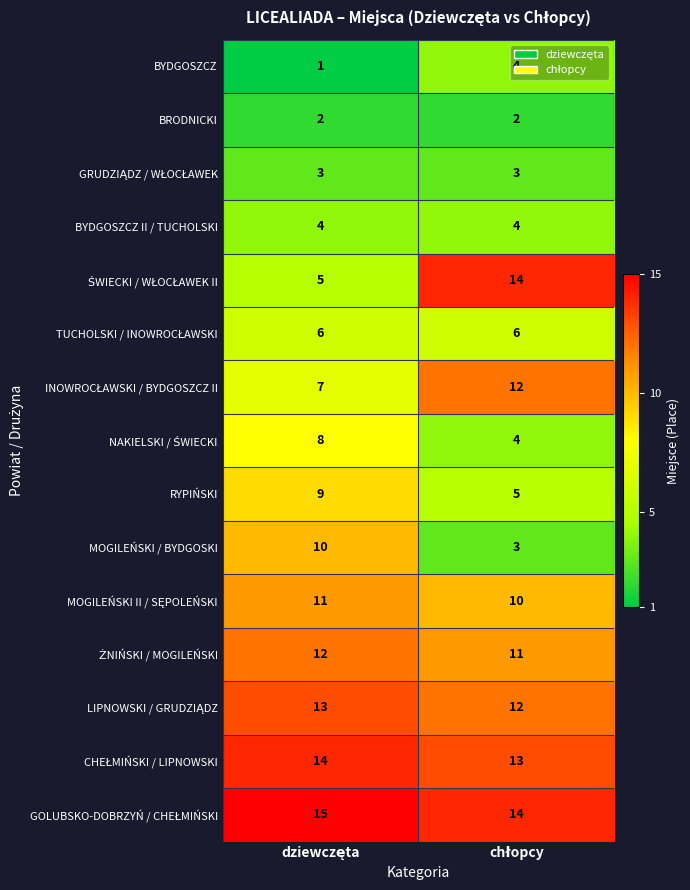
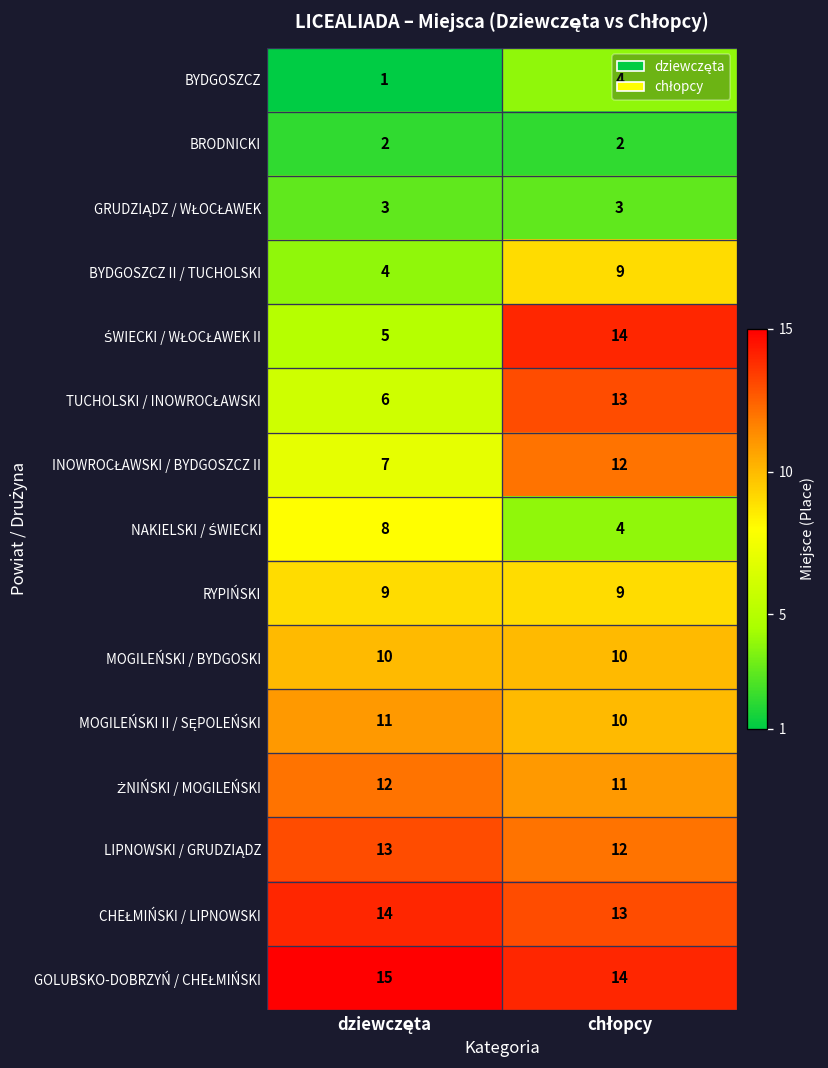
  {
    "BYDGOSZCZ": {
      "dziewczęta": 1
    },
    "BRODNICKI": {
      "dziewczęta": 2,
      "chłopcy": 2
    },
    "GRUDZIĄDZ / WŁOCŁAWEK": {
      "dziewczęta": 3,
      "chłopcy": 3
    },
    "BYDGOSZCZ II / TUCHOLSKI": {
      "dziewczęta": 4,
-     "chłopcy": 4
+     "chłopcy": 9
    },
    "ŚWIECKI / WŁOCŁAWEK II": {
      "dziewczęta": 5,
      "chłopcy": 14
    },
    "TUCHOLSKI / INOWROCŁAWSKI": {
      "dziewczęta": 6,
-     "chłopcy": 6
+     "chłopcy": 13
    },
    "INOWROCŁAWSKI / BYDGOSZCZ II": {
      "dziewczęta": 7,
      "chłopcy": 12
    },
    "NAKIELSKI / ŚWIECKI": {
      "dziewczęta": 8,
      "chłopcy": 4
    },
    "RYPIŃSKI": {
      "dziewczęta": 9,
-     "chłopcy": 5
+     "chłopcy": 9
    },
    "MOGILEŃSKI / BYDGOSKI": {
      "dziewczęta": 10,
-     "chłopcy": 3
+     "chłopcy": 10
    },
    "MOGILEŃSKI II / SĘPOLEŃSKI": {
      "dziewczęta": 11,
      "chłopcy": 10
    },
    "ŻNIŃSKI / MOGILEŃSKI": {
      "dziewczęta": 12,
      "chłopcy": 11
    },
    "LIPNOWSKI / GRUDZIĄDZ": {
      "dziewczęta": 13,
      "chłopcy": 12
    },
    "CHEŁMIŃSKI / LIPNOWSKI": {
      "dziewczęta": 14,
      "chłopcy": 13
    },
    "GOLUBSKO-DOBRZYŃ / CHEŁMIŃSKI": {
      "dziewczęta": 15,
      "chłopcy": 14
    }
  }
